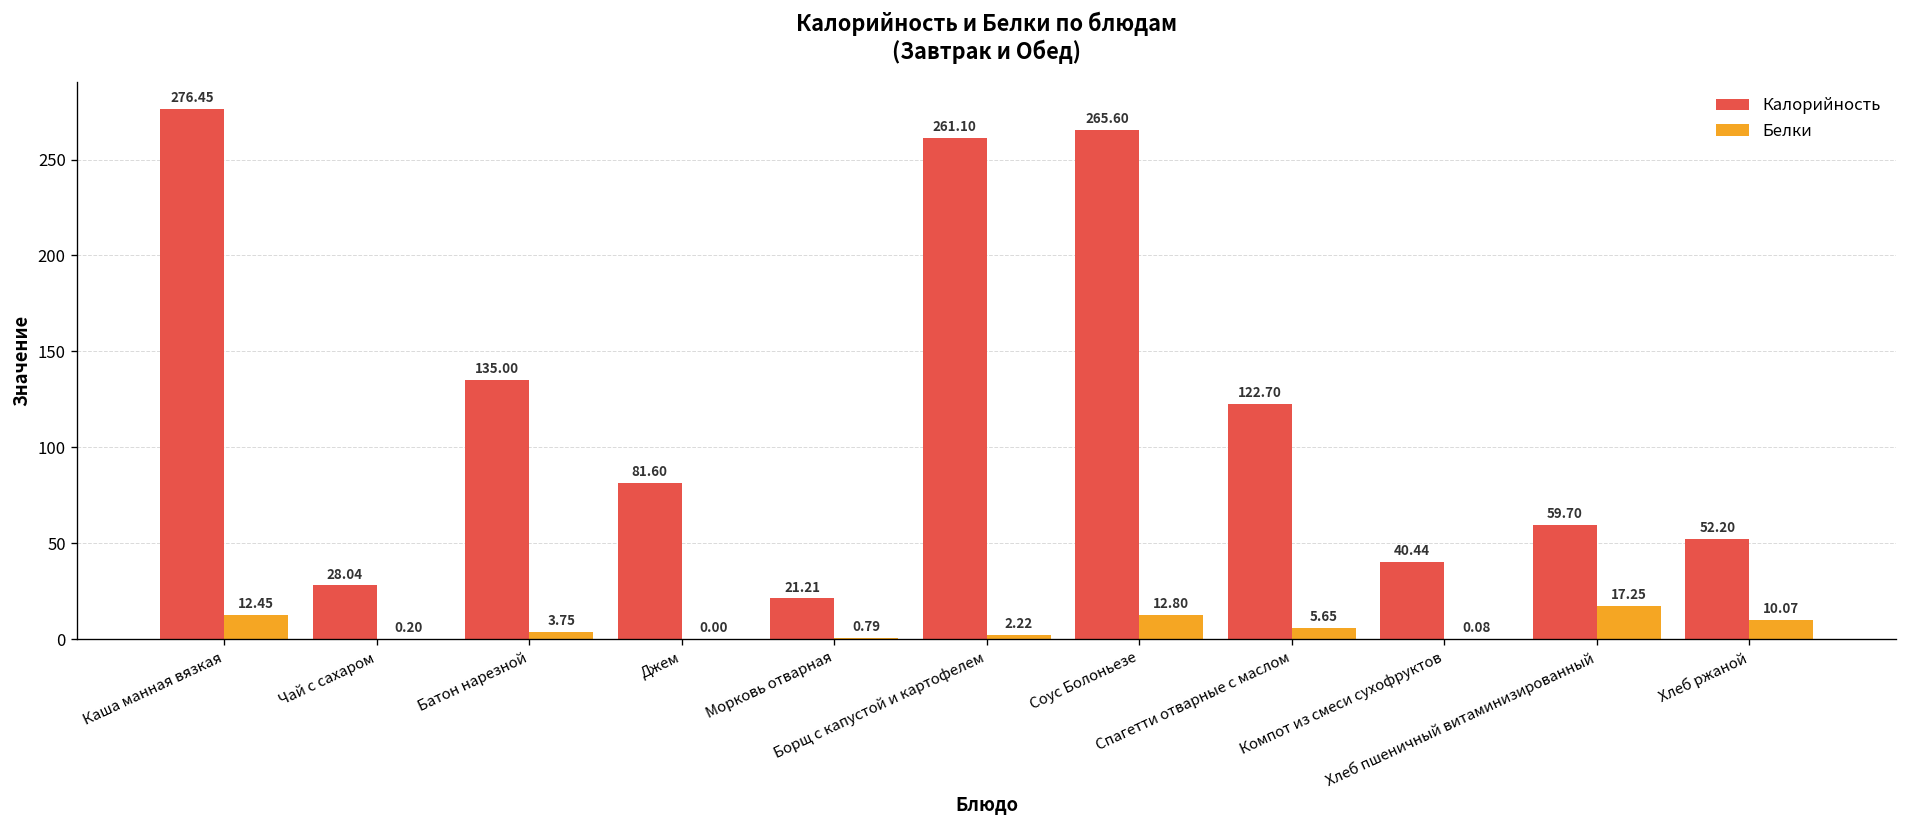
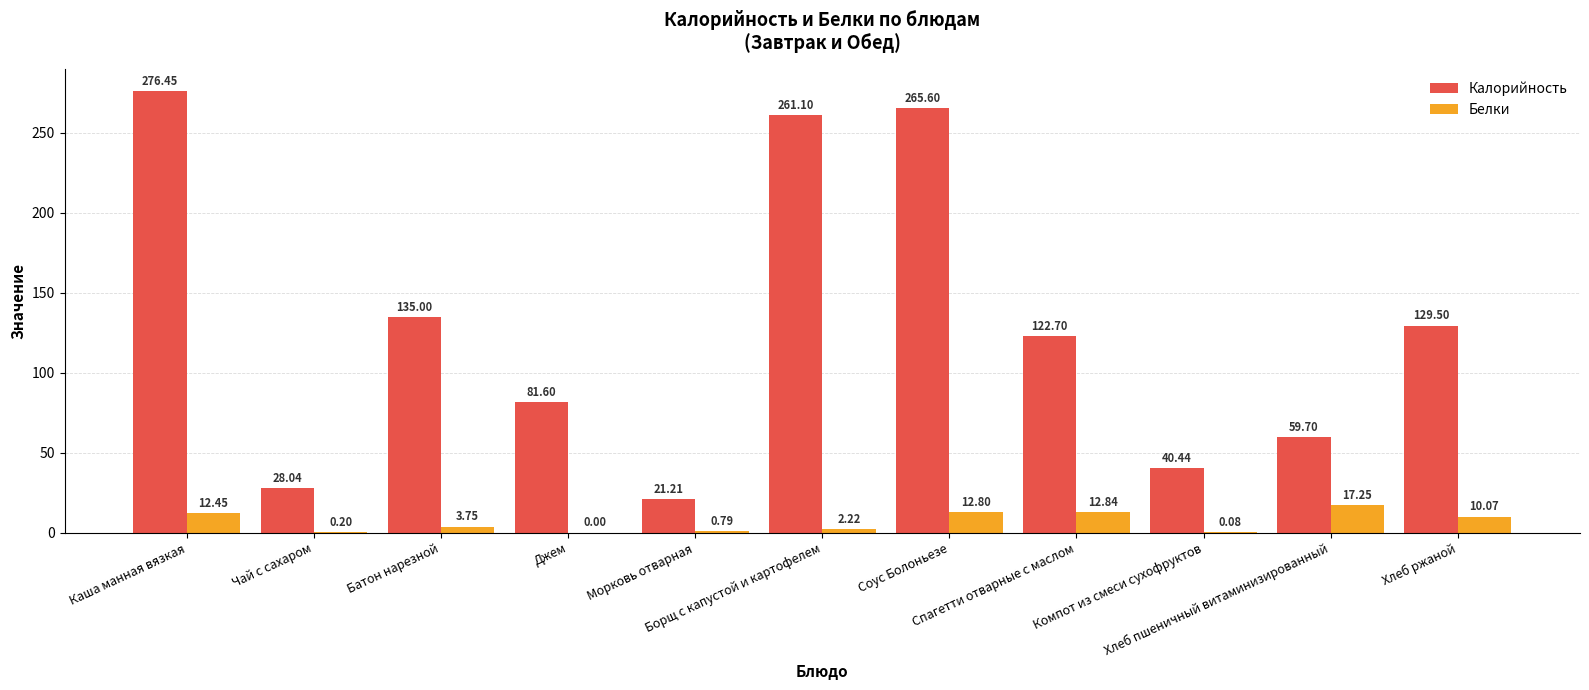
  {
    "Калорийность": {
      "Каша манная вязкая": 276.45,
      "Чай с сахаром": 28.04,
      "Батон нарезной": 135.00,
      "Джем": 81.60,
      "Морковь отварная": 21.21,
      "Борщ с капустой и картофелем": 261.10,
      "Соус Болоньезе": 265.60,
      "Спагетти отварные с маслом": 122.70,
      "Компот из смеси сухофруктов": 40.44,
      "Хлеб пшеничный витаминизированный": 59.70,
-     "Хлеб ржаной": 52.20
+     "Хлеб ржаной": 129.50
    },
    "Белки": {
      "Каша манная вязкая": 12.45,
      "Чай с сахаром": 0.20,
      "Батон нарезной": 3.75,
      "Джем": 0.00,
      "Морковь отварная": 0.79,
      "Борщ с капустой и картофелем": 2.22,
      "Соус Болоньезе": 12.80,
-     "Спагетти отварные с маслом": 5.65,
+     "Спагетти отварные с маслом": 12.84,
      "Компот из смеси сухофруктов": 0.08,
      "Хлеб пшеничный витаминизированный": 17.25,
      "Хлеб ржаной": 10.07
    }
  }
